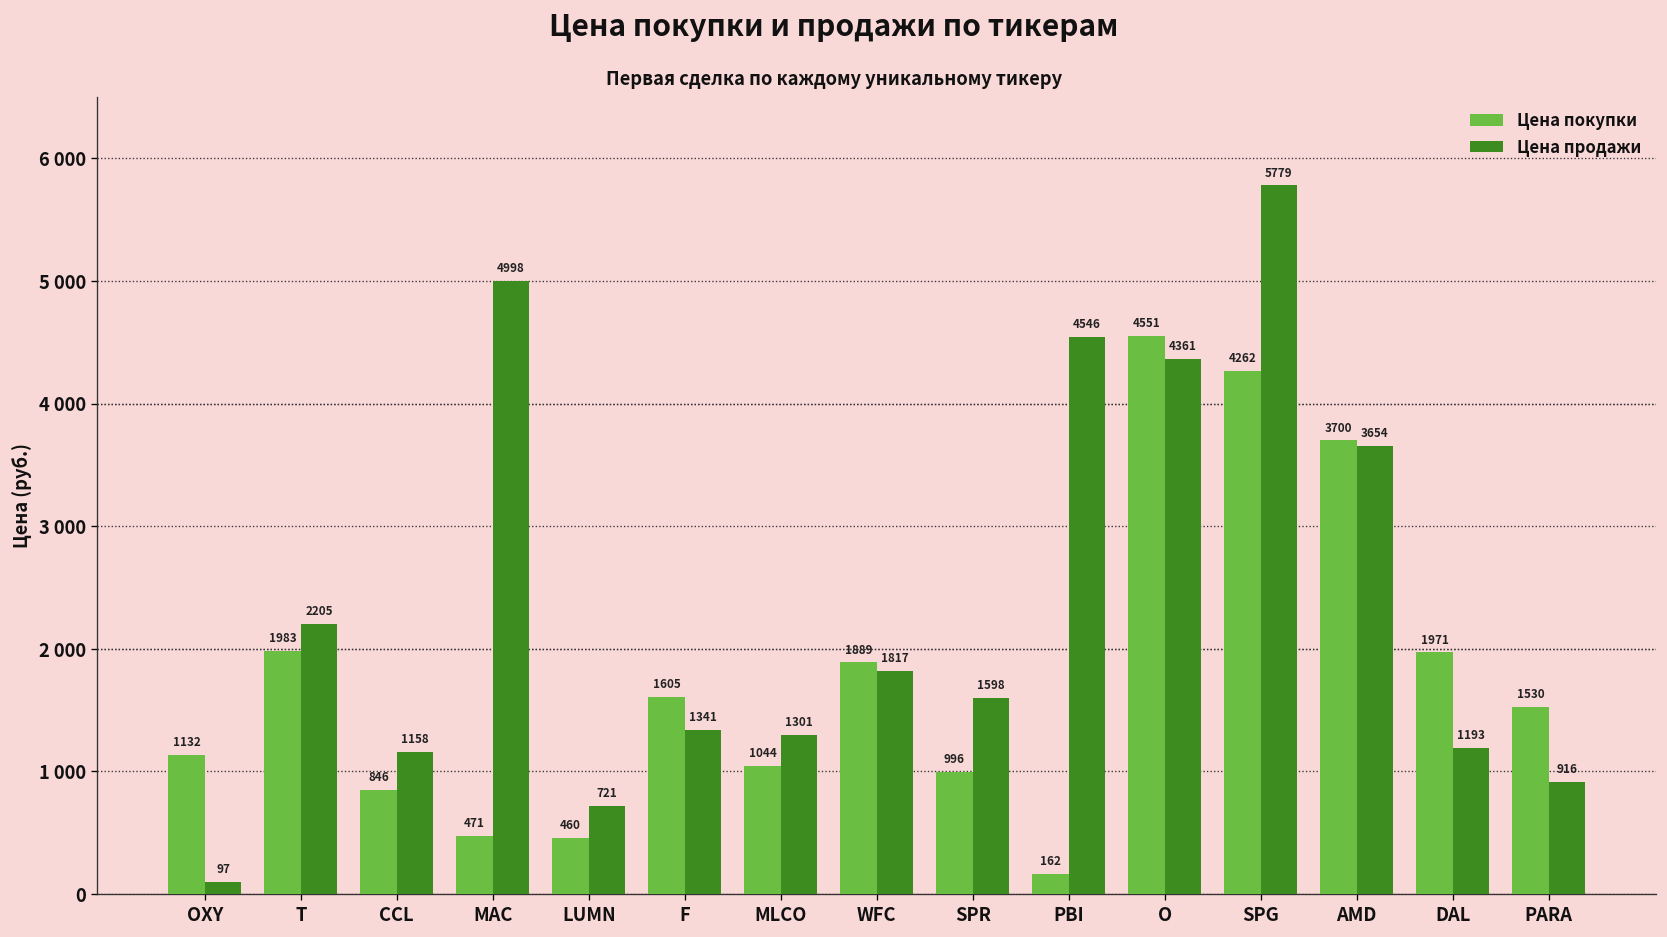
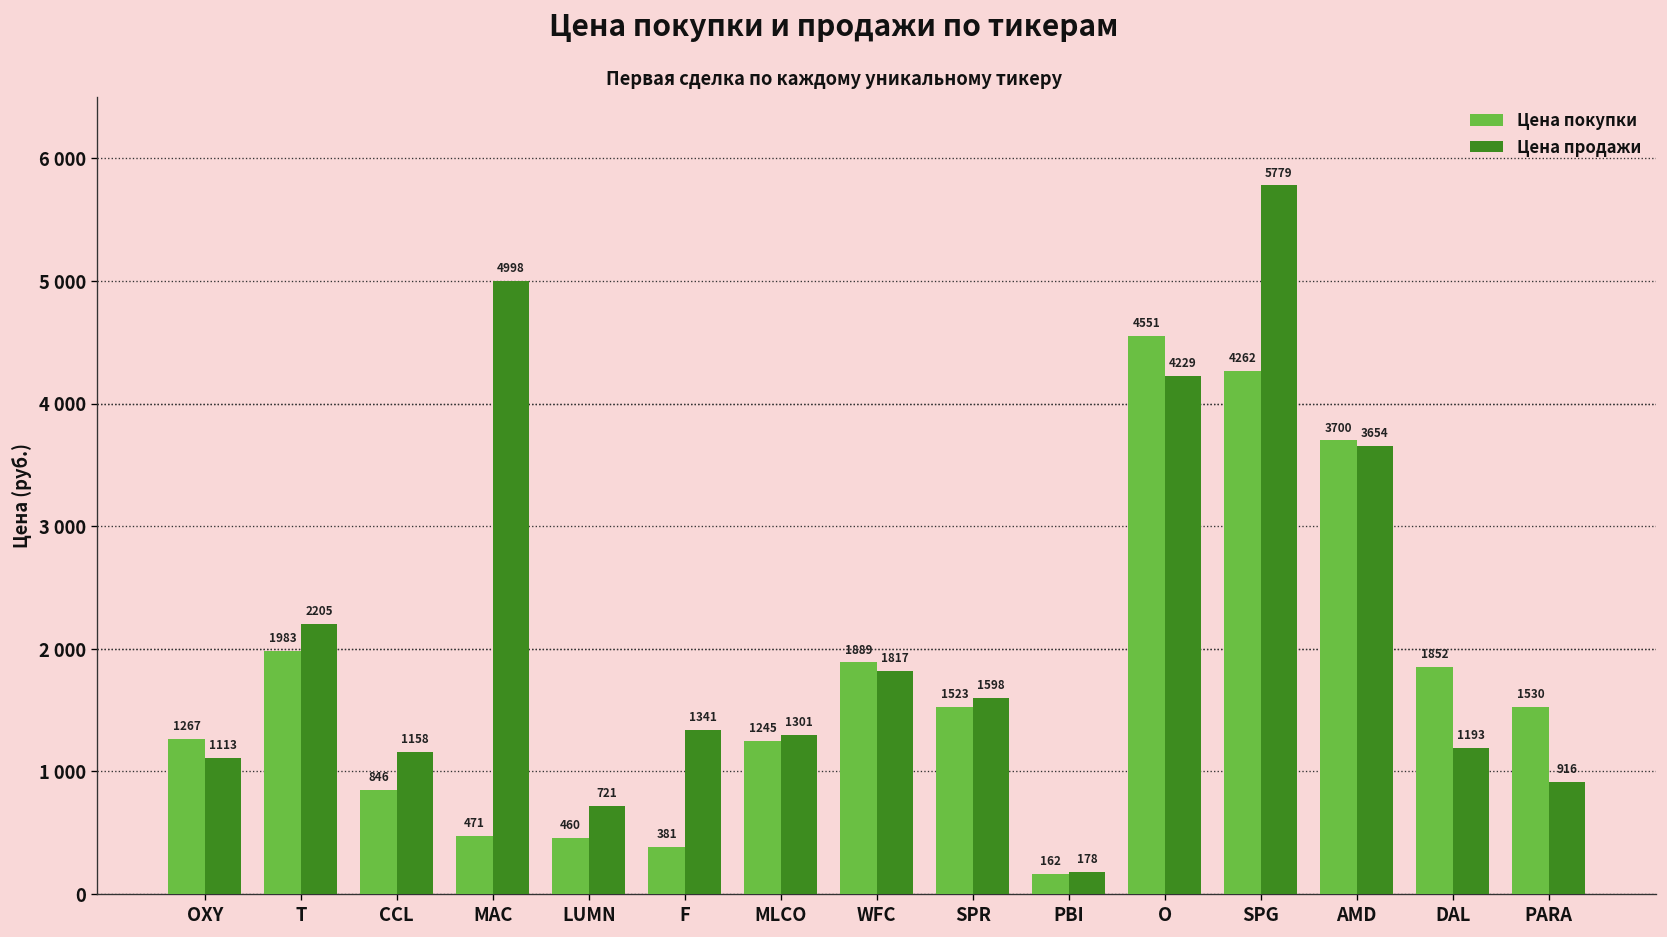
  {
    "Цена покупки": {
-     "OXY": 1132,
+     "OXY": 1267,
      "T": 1983,
      "CCL": 846,
      "MAC": 471,
      "LUMN": 460,
-     "F": 1605,
-     "MLCO": 1044,
+     "F": 381,
+     "MLCO": 1245,
      "WFC": 1889,
-     "SPR": 996,
+     "SPR": 1523,
      "PBI": 162,
      "O": 4551,
      "SPG": 4262,
      "AMD": 3700,
-     "DAL": 1971,
+     "DAL": 1852,
      "PARA": 1530
    },
    "Цена продажи": {
-     "OXY": 97,
+     "OXY": 1113,
      "T": 2205,
      "CCL": 1158,
      "MAC": 4998,
      "LUMN": 721,
      "F": 1341,
      "MLCO": 1301,
      "WFC": 1817,
      "SPR": 1598,
-     "PBI": 4546,
-     "O": 4361,
+     "PBI": 178,
+     "O": 4229,
      "SPG": 5779,
      "AMD": 3654,
      "DAL": 1193,
      "PARA": 916
    }
  }
